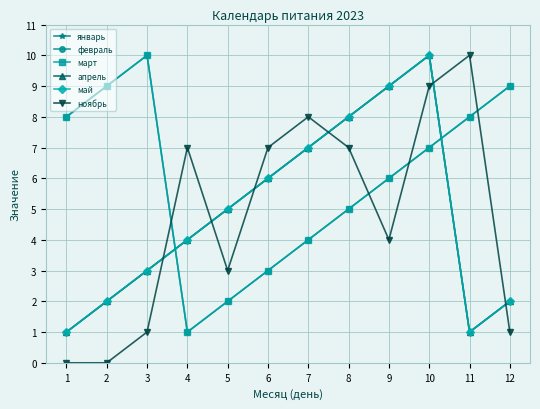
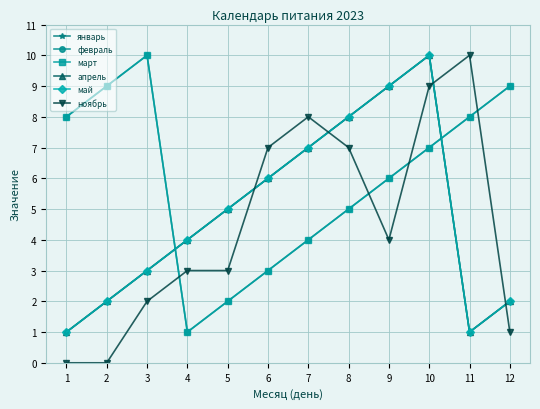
  {
    "ноябрь": {
      "1": 0,
      "2": 0,
-     "3": 1,
-     "4": 7,
+     "3": 2,
+     "4": 3,
      "5": 3,
      "6": 7,
      "7": 8,
      "8": 7,
      "9": 4,
      "10": 9,
      "11": 10,
      "12": 1
    }
  }
